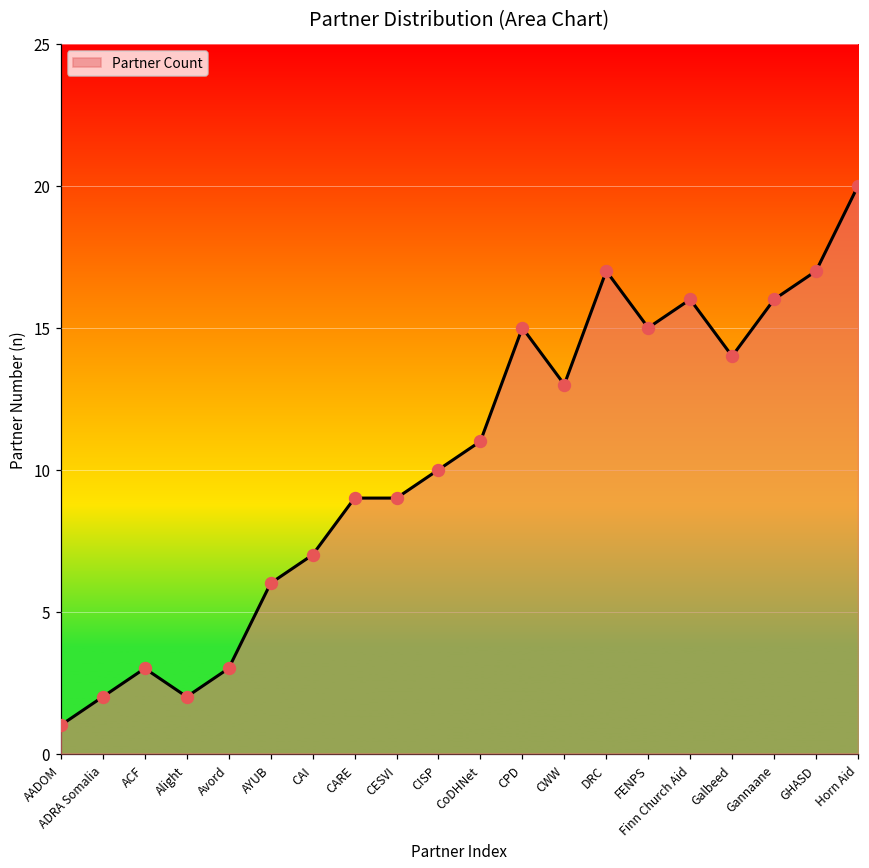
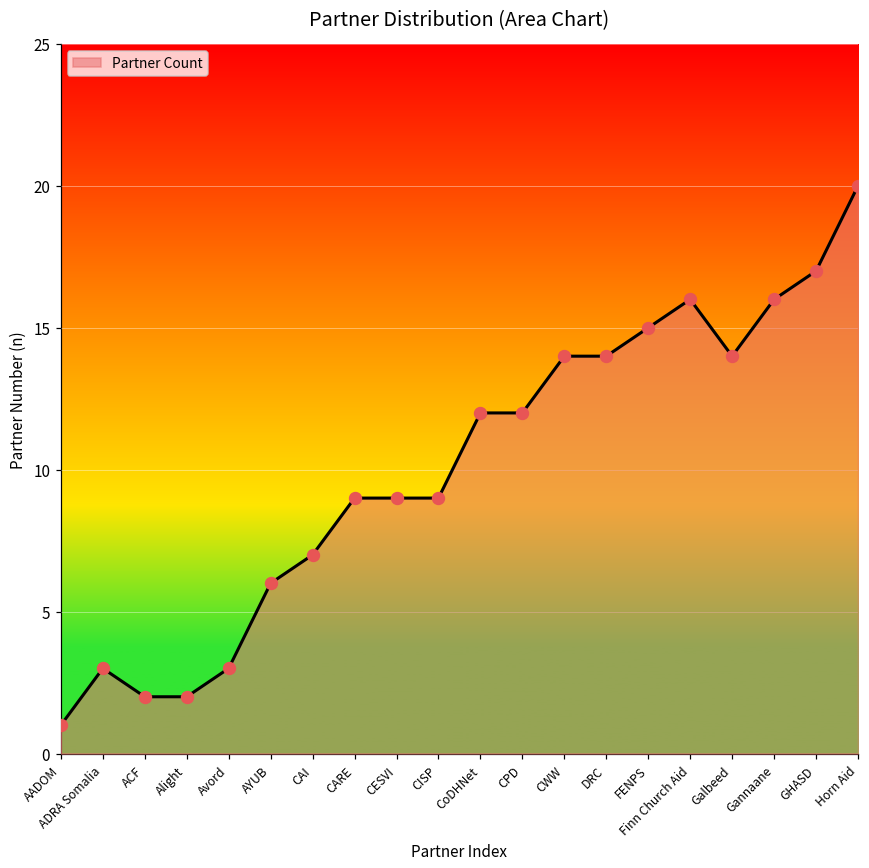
  {
    "AADOM": 1,
-   "ADRA Somalia": 2,
-   "ACF": 3,
+   "ADRA Somalia": 3,
+   "ACF": 2,
    "Alight": 2,
    "Avord": 3,
    "AYUB": 6,
    "CAI": 7,
    "CARE": 9,
    "CESVI": 9,
-   "CISP": 10,
-   "CoDHNet": 11,
-   "CPD": 15,
-   "CWW": 13,
-   "DRC": 17,
+   "CISP": 9,
+   "CoDHNet": 12,
+   "CPD": 12,
+   "CWW": 14,
+   "DRC": 14,
    "FENPS": 15,
    "Finn Church Aid": 16,
    "Galbeed": 14,
    "Gannaane": 16,
    "GHASD": 17,
    "Horn Aid": 20
  }
